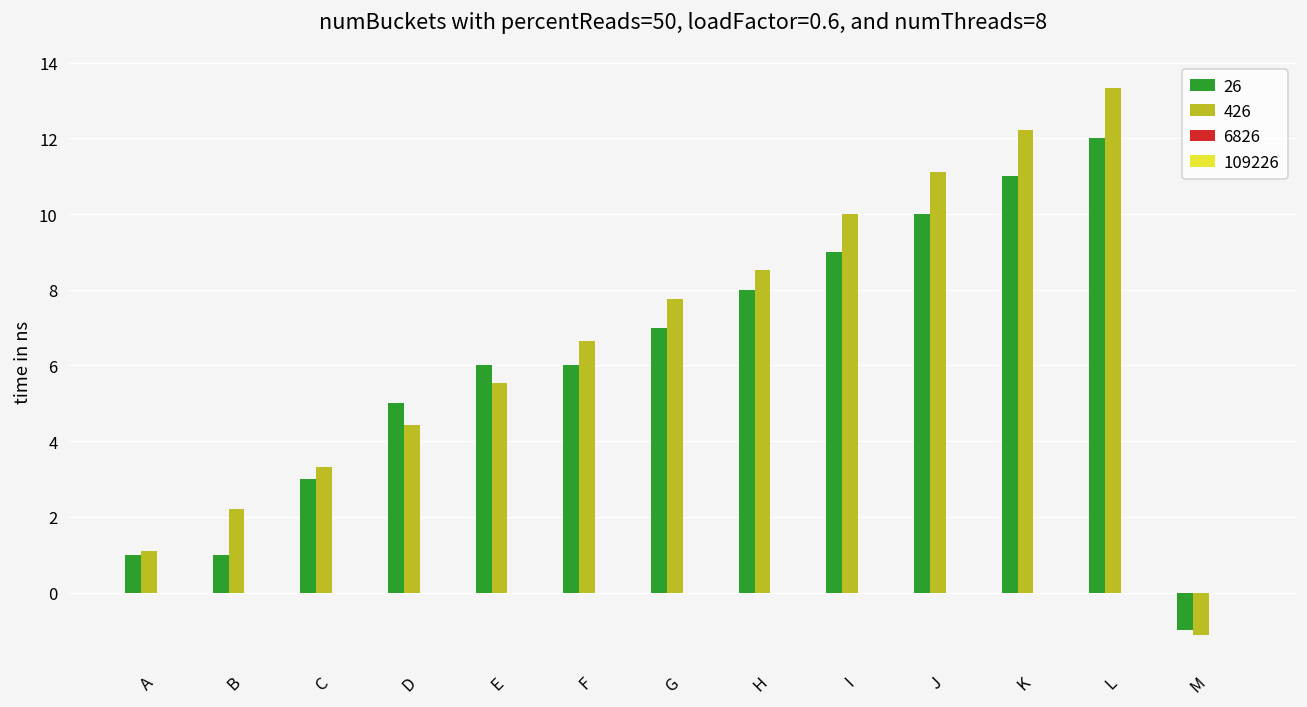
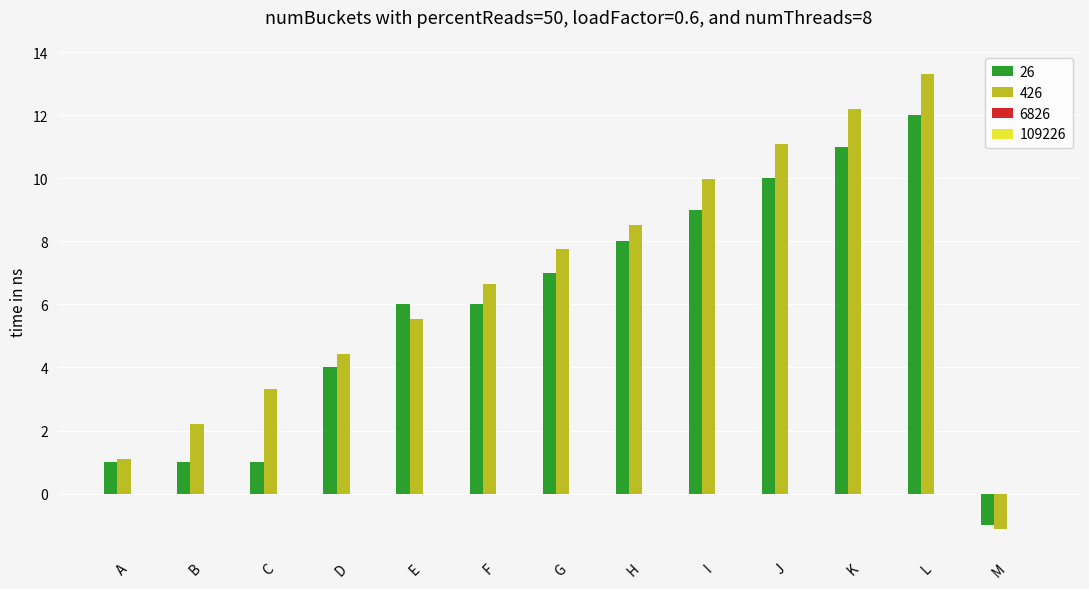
  {
    "26": {
      "A": 1,
      "B": 1,
-     "C": 3,
-     "D": 5,
+     "C": 1,
+     "D": 4,
      "E": 6,
      "F": 6,
      "G": 7,
      "H": 8,
      "I": 9,
      "J": 10,
      "K": 11,
      "L": 12,
      "M": -1
    },
    "426": {
      "A": 1.1,
      "B": 2.2,
      "C": 3.3,
      "D": 4.4,
      "E": 5.6,
      "F": 6.7,
      "G": 7.8,
      "H": 8.5,
      "I": 10,
      "J": 11.1,
      "K": 12.2,
      "L": 13.3,
      "M": -1.1
    },
    "6826": {
      "A": 0,
      "B": 0,
      "C": 0,
      "D": 0,
      "E": 0,
      "F": 0,
      "G": 0,
      "H": 0,
      "I": 0,
      "J": 0,
      "K": 0,
      "L": 0,
      "M": 0
    },
    "109226": {
      "A": 0,
      "B": 0,
      "C": 0,
      "D": 0,
      "E": 0,
      "F": 0,
      "G": 0,
      "H": 0,
      "I": 0,
      "J": 0,
      "K": 0,
      "L": 0,
      "M": 0
    }
  }
